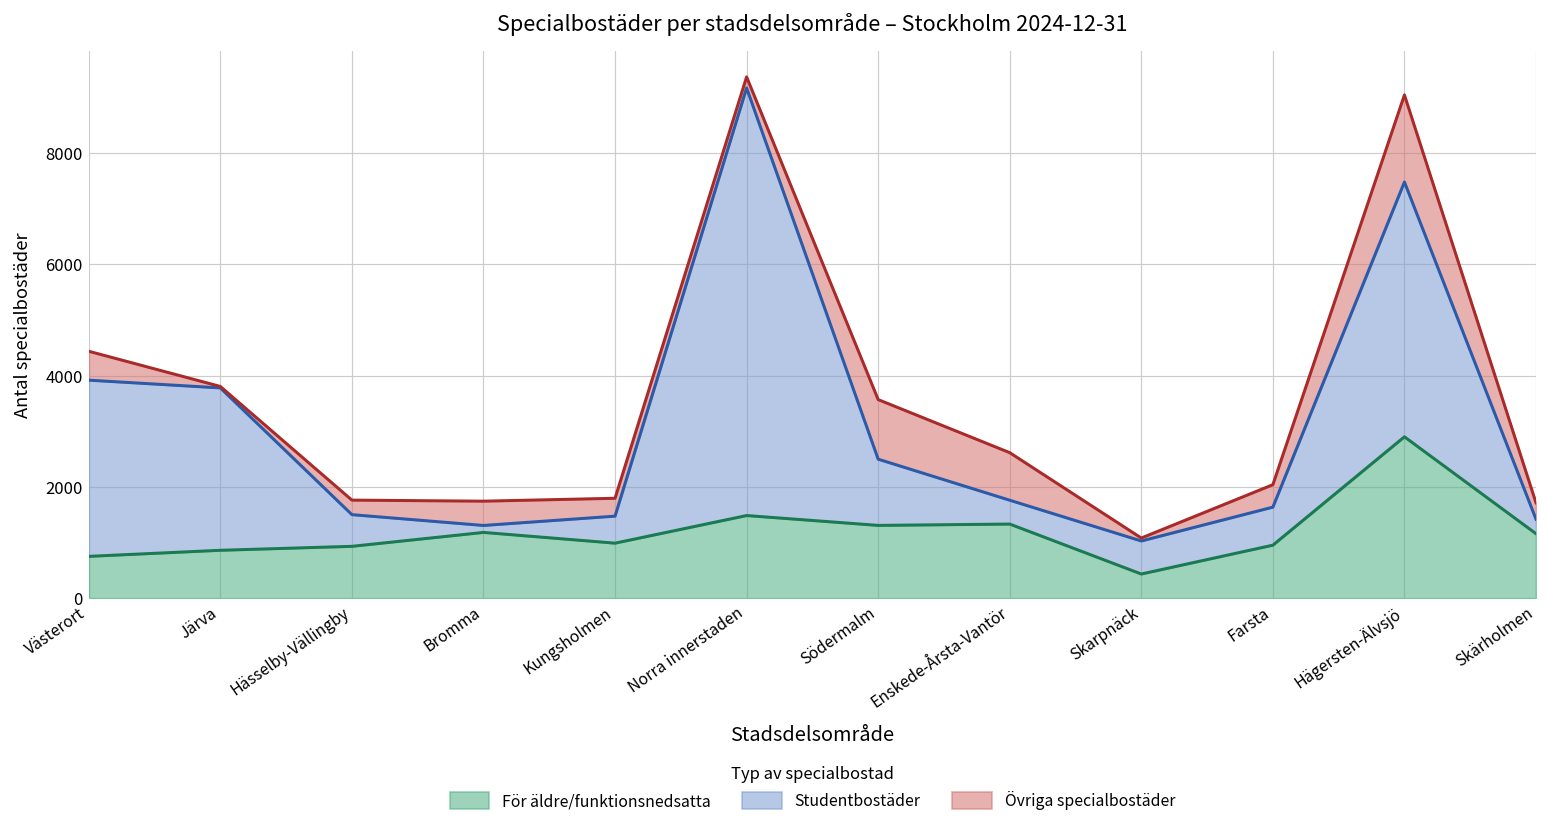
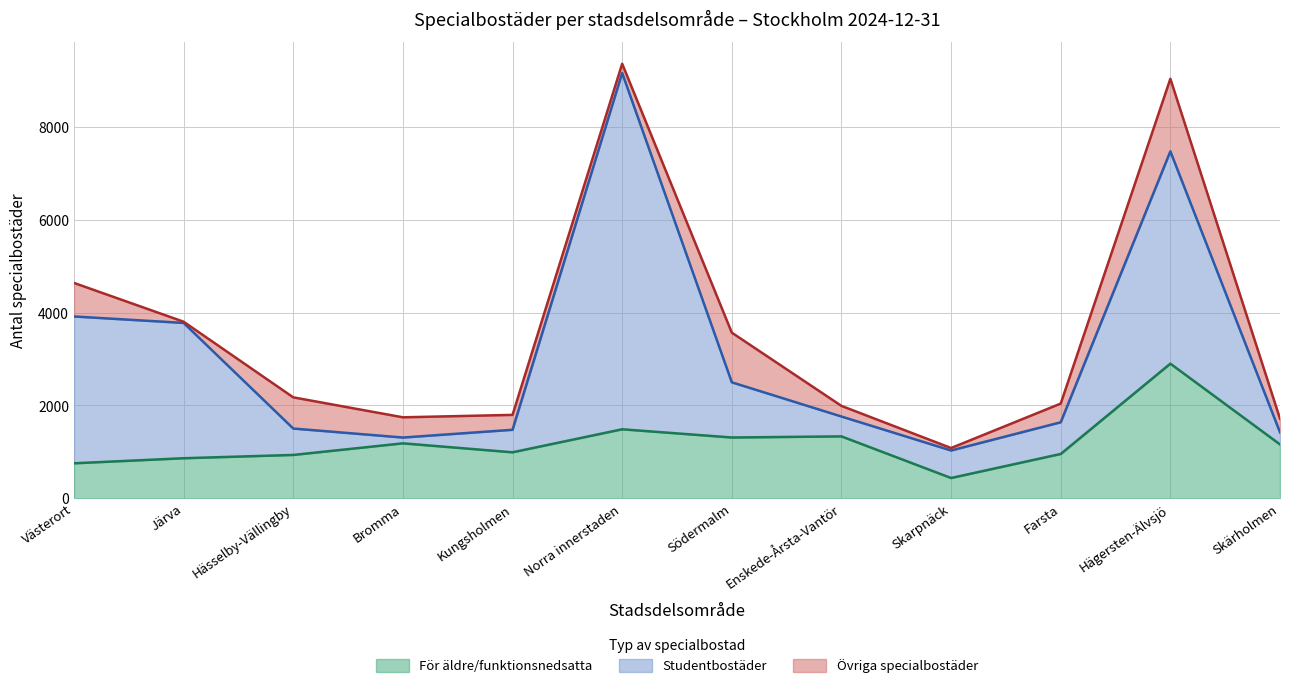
  {
    "För äldre/funktionsnedsatta": {
      "Västerort": 800,
      "Järva": 900,
      "Hässelby-Vällingby": 900,
      "Bromma": 1200,
      "Kungsholmen": 1000,
      "Norra innerstaden": 1500,
      "Södermalm": 1300,
      "Enskede-Årsta-Vantör": 1300,
      "Skarpnäck": 400,
      "Farsta": 1000,
      "Hägersten-Älvsjö": 2900,
      "Skärholmen": 1200
    },
    "Studentbostäder": {
      "Västerort": 3200,
      "Hässelby-Vällingby": 600,
      "Bromma": 100,
      "Kungsholmen": 500,
      "Norra innerstaden": 7700,
      "Södermalm": 1200,
      "Enskede-Årsta-Vantör": 400,
      "Farsta": 700,
      "Hägersten-Älvsjö": 4600,
      "Skärholmen": 300
    },
    "Övriga specialbostäder": {
-     "Västerort": 500,
-     "Hässelby-Vällingby": 300,
+     "Västerort": 700,
+     "Hässelby-Vällingby": 700,
      "Bromma": 400,
      "Kungsholmen": 300,
      "Norra innerstaden": 200,
      "Södermalm": 1100,
-     "Enskede-Årsta-Vantör": 900,
+     "Enskede-Årsta-Vantör": 200,
      "Farsta": 400,
      "Hägersten-Älvsjö": 1600,
      "Skärholmen": 300
    }
  }
